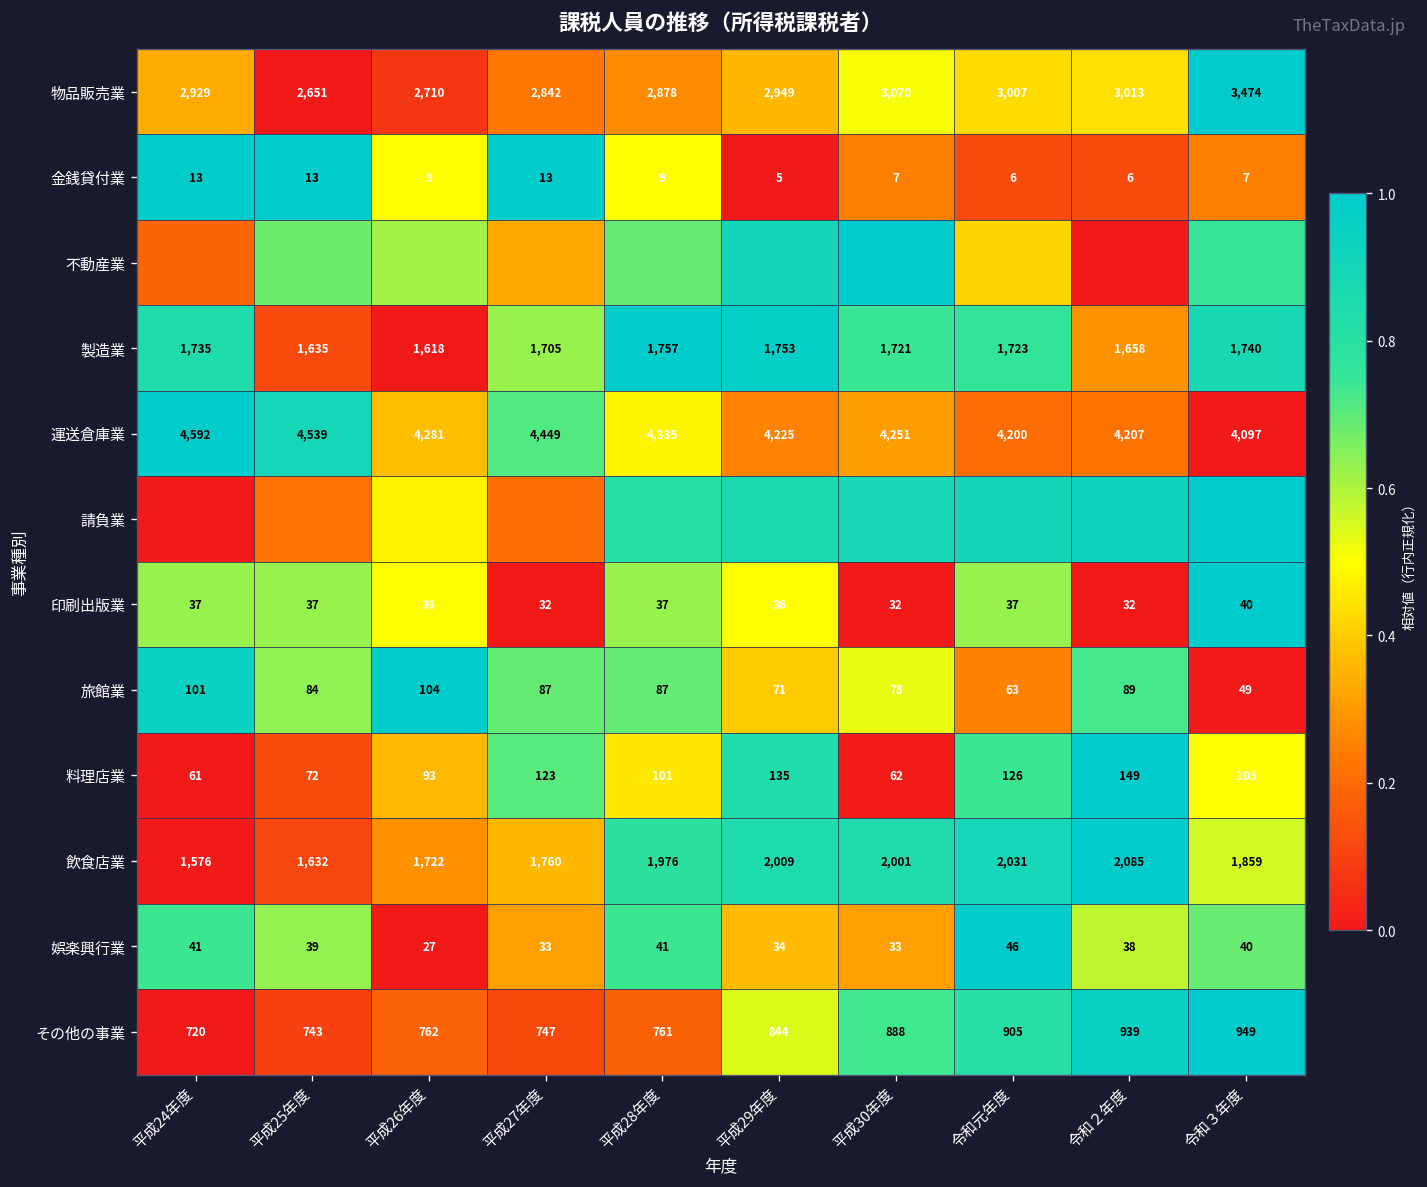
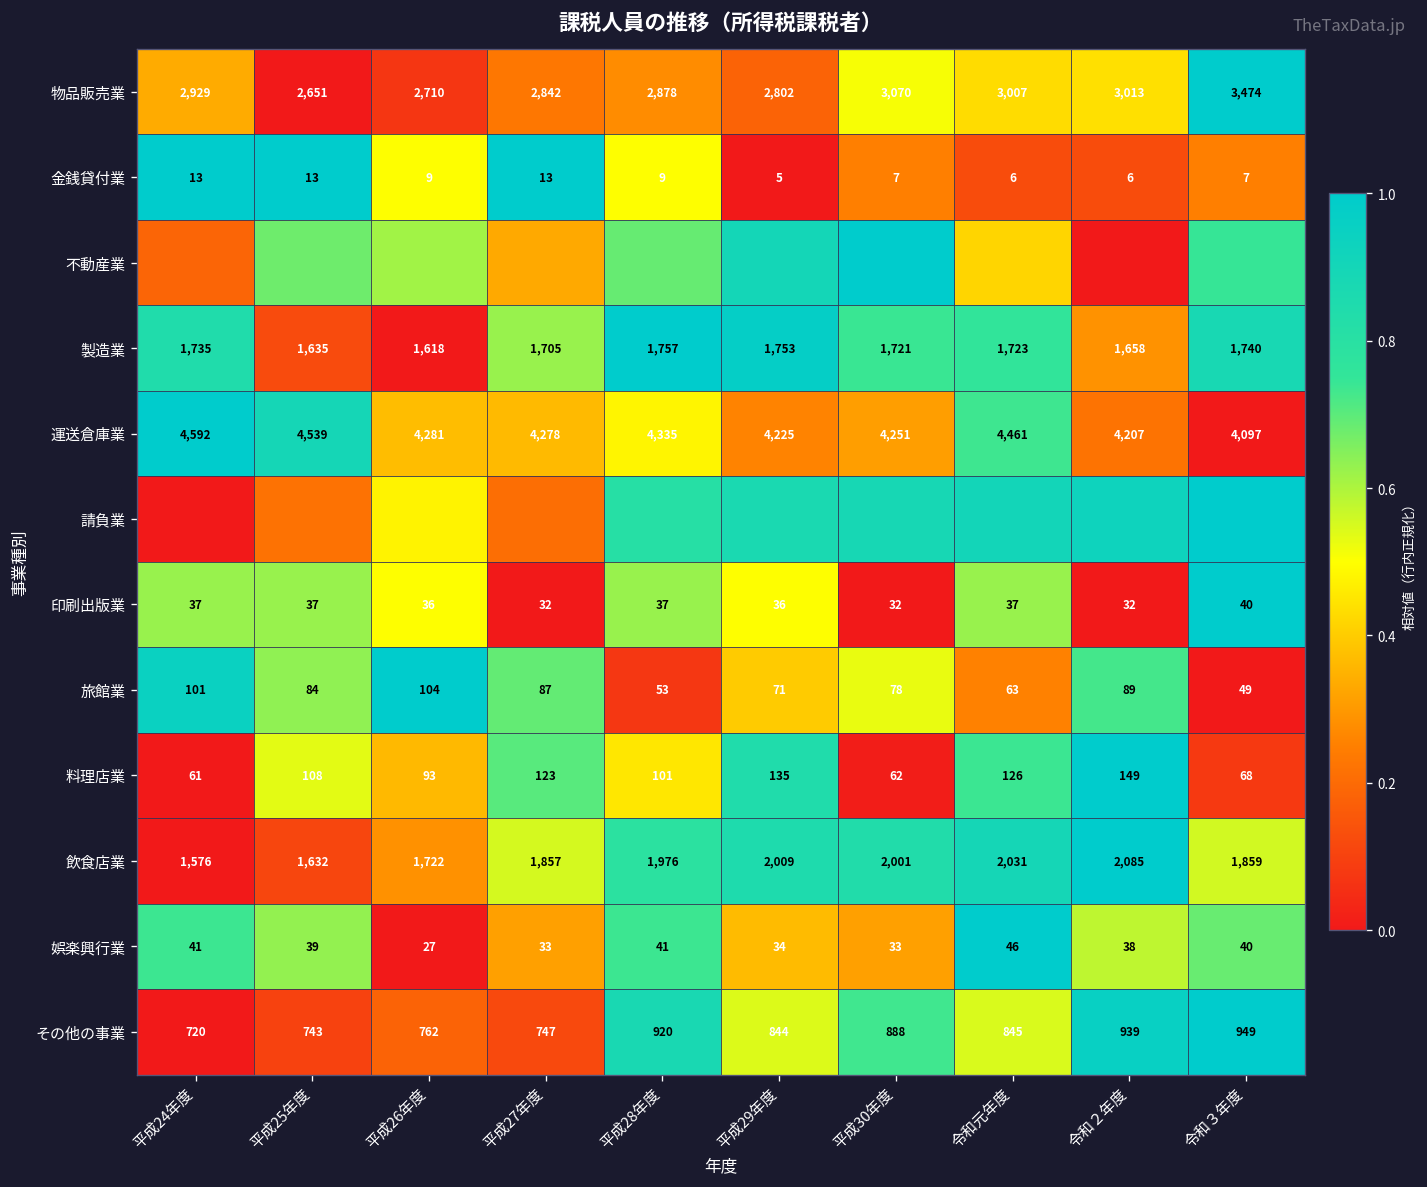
  {
    "物品販売業": {
      "平成24年度": "2,929",
      "平成25年度": "2,651",
      "平成26年度": "2,710",
      "平成27年度": "2,842",
      "平成28年度": "2,878",
-     "平成29年度": "2,949",
+     "平成29年度": "2,802",
      "平成30年度": "3,070",
      "令和元年度": "3,007",
      "令和２年度": "3,013",
      "令和３年度": "3,474"
    },
    "金銭貸付業": {
      "平成24年度": "13",
      "平成25年度": "13",
      "平成26年度": "9",
      "平成27年度": "13",
      "平成28年度": "9",
      "平成29年度": "5",
      "平成30年度": "7",
      "令和元年度": "6",
      "令和２年度": "6",
      "令和３年度": "7"
    },
    "製造業": {
      "平成24年度": "1,735",
      "平成25年度": "1,635",
      "平成26年度": "1,618",
      "平成27年度": "1,705",
      "平成28年度": "1,757",
      "平成29年度": "1,753",
      "平成30年度": "1,721",
      "令和元年度": "1,723",
      "令和２年度": "1,658",
      "令和３年度": "1,740"
    },
    "運送倉庫業": {
      "平成24年度": "4,592",
      "平成25年度": "4,539",
      "平成26年度": "4,281",
-     "平成27年度": "4,449",
+     "平成27年度": "4,278",
      "平成28年度": "4,335",
      "平成29年度": "4,225",
      "平成30年度": "4,251",
-     "令和元年度": "4,200",
+     "令和元年度": "4,461",
      "令和２年度": "4,207",
      "令和３年度": "4,097"
    },
    "印刷出版業": {
      "平成24年度": "37",
      "平成25年度": "37",
      "平成26年度": "36",
      "平成27年度": "32",
      "平成28年度": "37",
      "平成29年度": "36",
      "平成30年度": "32",
      "令和元年度": "37",
      "令和２年度": "32",
      "令和３年度": "40"
    },
    "旅館業": {
      "平成24年度": "101",
      "平成25年度": "84",
      "平成26年度": "104",
      "平成27年度": "87",
-     "平成28年度": "87",
+     "平成28年度": "53",
      "平成29年度": "71",
      "平成30年度": "78",
      "令和元年度": "63",
      "令和２年度": "89",
      "令和３年度": "49"
    },
    "料理店業": {
      "平成24年度": "61",
-     "平成25年度": "72",
+     "平成25年度": "108",
      "平成26年度": "93",
      "平成27年度": "123",
      "平成28年度": "101",
      "平成29年度": "135",
      "平成30年度": "62",
      "令和元年度": "126",
      "令和２年度": "149",
-     "令和３年度": "105"
+     "令和３年度": "68"
    },
    "飲食店業": {
      "平成24年度": "1,576",
      "平成25年度": "1,632",
      "平成26年度": "1,722",
-     "平成27年度": "1,760",
+     "平成27年度": "1,857",
      "平成28年度": "1,976",
      "平成29年度": "2,009",
      "平成30年度": "2,001",
      "令和元年度": "2,031",
      "令和２年度": "2,085",
      "令和３年度": "1,859"
    },
    "娯楽興行業": {
      "平成24年度": "41",
      "平成25年度": "39",
      "平成26年度": "27",
      "平成27年度": "33",
      "平成28年度": "41",
      "平成29年度": "34",
      "平成30年度": "33",
      "令和元年度": "46",
      "令和２年度": "38",
      "令和３年度": "40"
    },
    "その他の事業": {
      "平成24年度": "720",
      "平成25年度": "743",
      "平成26年度": "762",
      "平成27年度": "747",
-     "平成28年度": "761",
+     "平成28年度": "920",
      "平成29年度": "844",
      "平成30年度": "888",
-     "令和元年度": "905",
+     "令和元年度": "845",
      "令和２年度": "939",
      "令和３年度": "949"
    }
  }
